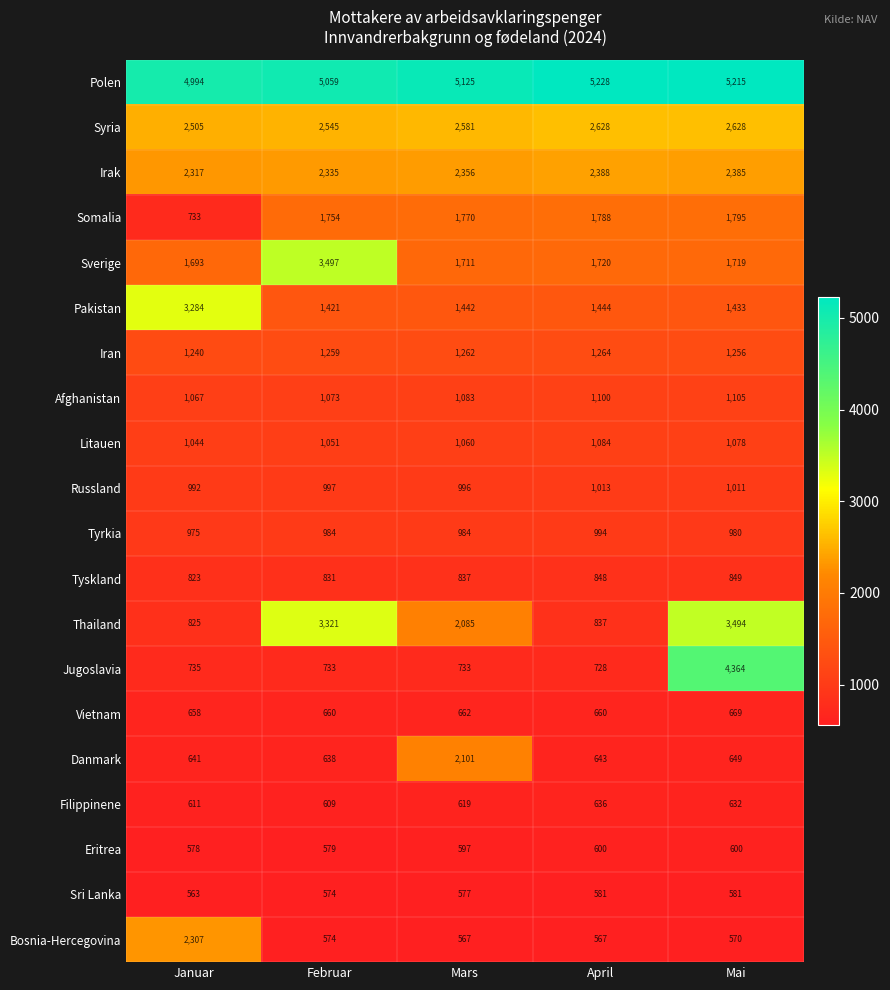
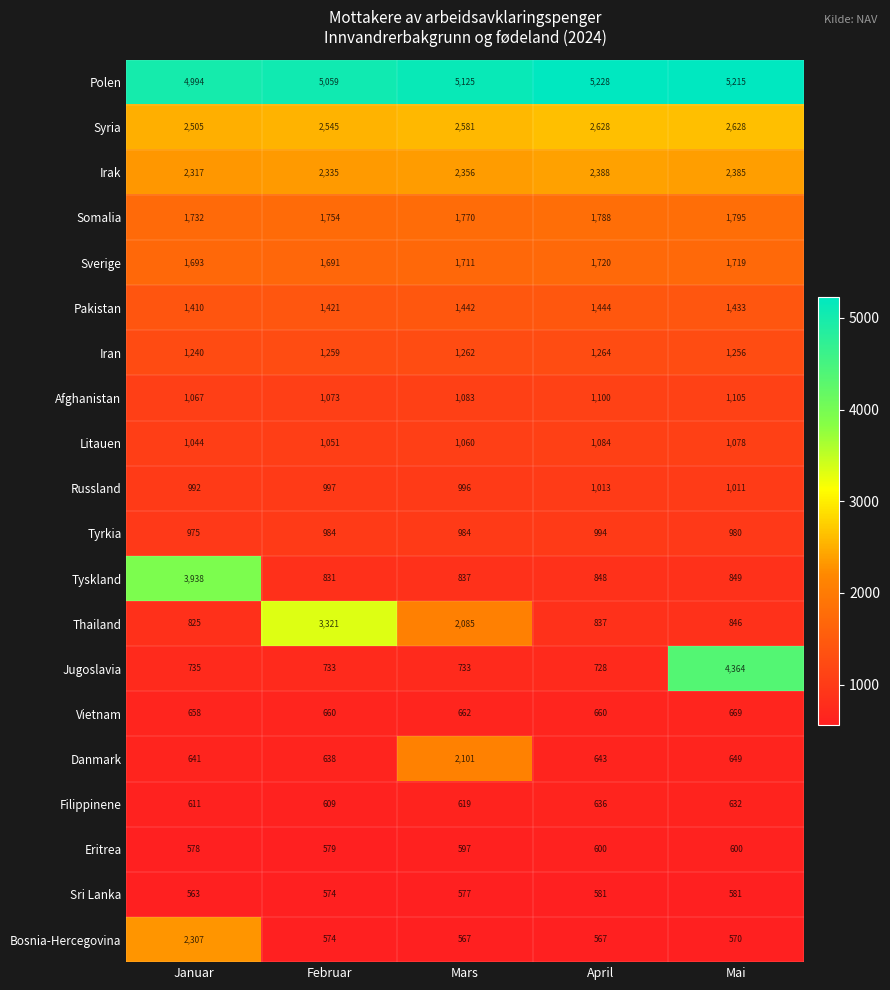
  {
    "Polen": {
      "Januar": "4,994",
      "Februar": "5,059",
      "Mars": "5,125",
      "April": "5,228",
      "Mai": "5,215"
    },
    "Syria": {
      "Januar": "2,505",
      "Februar": "2,545",
      "Mars": "2,581",
      "April": "2,628",
      "Mai": "2,628"
    },
    "Irak": {
      "Januar": "2,317",
      "Februar": "2,335",
      "Mars": "2,356",
      "April": "2,388",
      "Mai": "2,385"
    },
    "Somalia": {
-     "Januar": "733",
+     "Januar": "1,732",
      "Februar": "1,754",
      "Mars": "1,770",
      "April": "1,788",
      "Mai": "1,795"
    },
    "Sverige": {
      "Januar": "1,693",
-     "Februar": "3,497",
+     "Februar": "1,691",
      "Mars": "1,711",
      "April": "1,720",
      "Mai": "1,719"
    },
    "Pakistan": {
-     "Januar": "3,284",
+     "Januar": "1,410",
      "Februar": "1,421",
      "Mars": "1,442",
      "April": "1,444",
      "Mai": "1,433"
    },
    "Iran": {
      "Januar": "1,240",
      "Februar": "1,259",
      "Mars": "1,262",
      "April": "1,264",
      "Mai": "1,256"
    },
    "Afghanistan": {
      "Januar": "1,067",
      "Februar": "1,073",
      "Mars": "1,083",
      "April": "1,100",
      "Mai": "1,105"
    },
    "Litauen": {
      "Januar": "1,044",
      "Februar": "1,051",
      "Mars": "1,060",
      "April": "1,084",
      "Mai": "1,078"
    },
    "Russland": {
      "Januar": "992",
      "Februar": "997",
      "Mars": "996",
      "April": "1,013",
      "Mai": "1,011"
    },
    "Tyrkia": {
      "Januar": "975",
      "Februar": "984",
      "Mars": "984",
      "April": "994",
      "Mai": "980"
    },
    "Tyskland": {
-     "Januar": "823",
+     "Januar": "3,938",
      "Februar": "831",
      "Mars": "837",
      "April": "848",
      "Mai": "849"
    },
    "Thailand": {
      "Januar": "825",
      "Februar": "3,321",
      "Mars": "2,085",
      "April": "837",
-     "Mai": "3,494"
+     "Mai": "846"
    },
    "Jugoslavia": {
      "Januar": "735",
      "Februar": "733",
      "Mars": "733",
      "April": "728",
      "Mai": "4,364"
    },
    "Vietnam": {
      "Januar": "658",
      "Februar": "660",
      "Mars": "662",
      "April": "660",
      "Mai": "669"
    },
    "Danmark": {
      "Januar": "641",
      "Februar": "638",
      "Mars": "2,101",
      "April": "643",
      "Mai": "649"
    },
    "Filippinene": {
      "Januar": "611",
      "Februar": "609",
      "Mars": "619",
      "April": "636",
      "Mai": "632"
    },
    "Eritrea": {
      "Januar": "578",
      "Februar": "579",
      "Mars": "597",
      "April": "600",
      "Mai": "600"
    },
    "Sri Lanka": {
      "Januar": "563",
      "Februar": "574",
      "Mars": "577",
      "April": "581",
      "Mai": "581"
    },
    "Bosnia-Hercegovina": {
      "Januar": "2,307",
      "Februar": "574",
      "Mars": "567",
      "April": "567",
      "Mai": "570"
    }
  }
